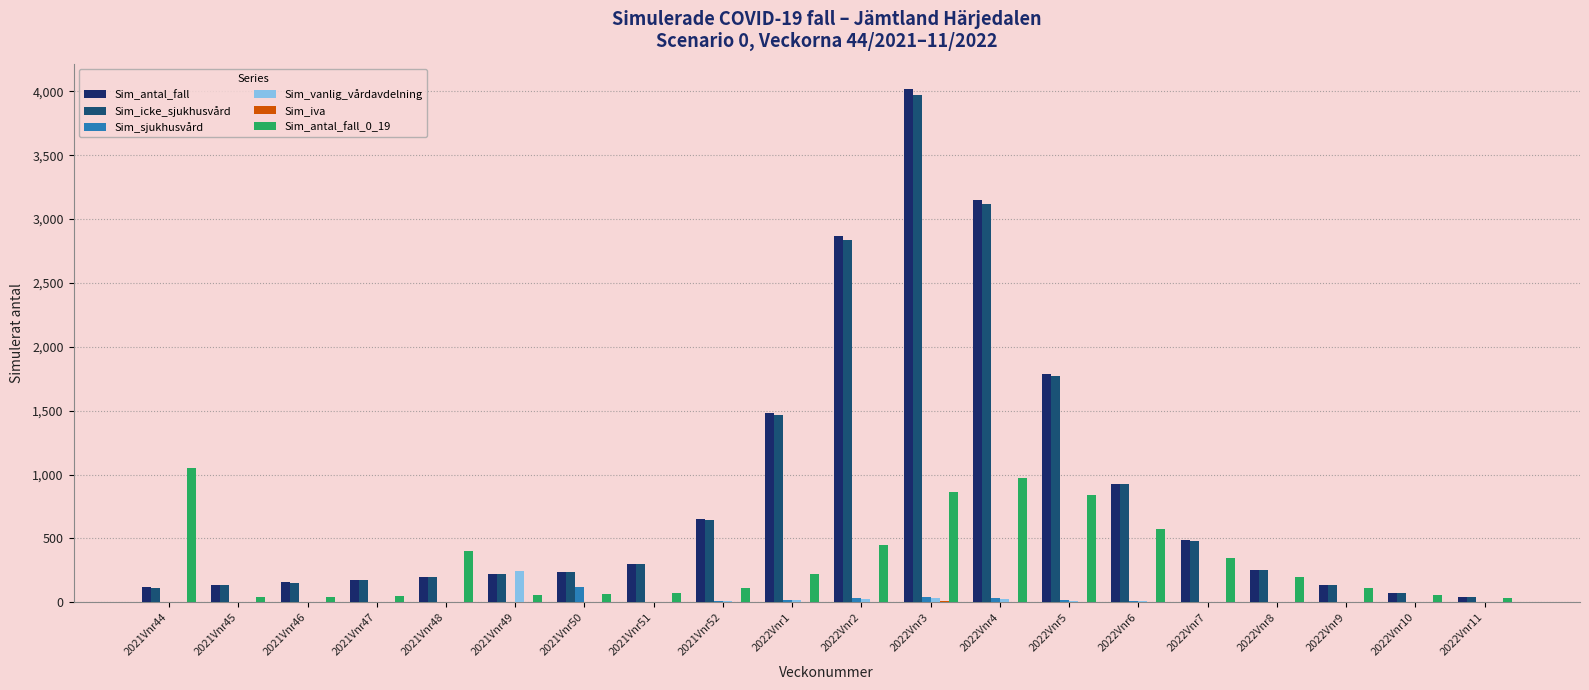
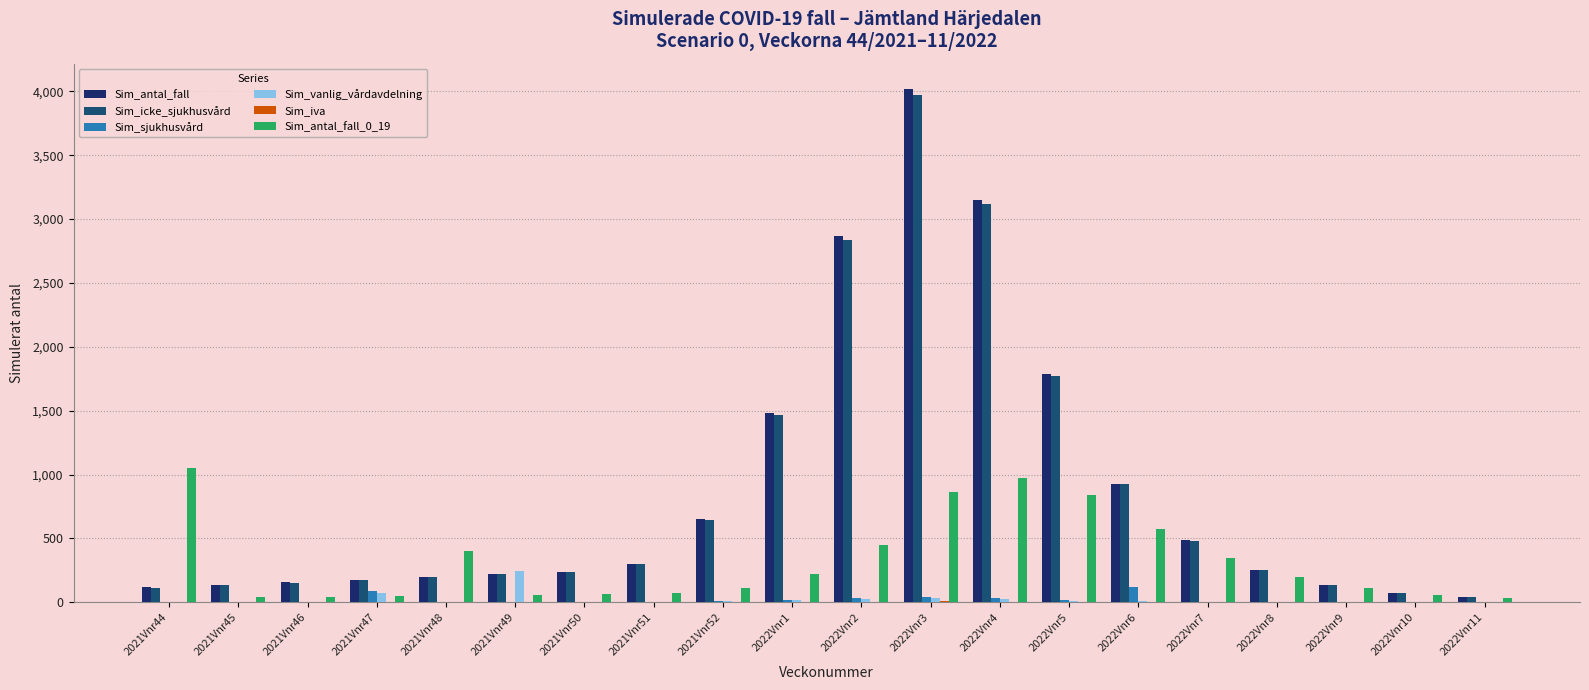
  {
    "Sim_sjukhusvård": {
-     "2021Vnr47": "0",
-     "2021Vnr50": "120",
+     "2021Vnr47": "90",
+     "2021Vnr50": "0",
      "2022Vnr2": "30",
      "2022Vnr3": "40",
      "2022Vnr4": "30",
-     "2022Vnr6": "10"
+     "2022Vnr6": "120"
    },
    "Sim_vanlig_vårdavdelning": {
-     "2021Vnr47": "0",
+     "2021Vnr47": "70",
      "2021Vnr49": "240",
      "2022Vnr2": "30",
      "2022Vnr3": "40",
      "2022Vnr4": "30"
    },
    "Sim_antal_fall_0_19": {
      "2021Vnr44": "1,050",
      "2021Vnr45": "40",
      "2021Vnr46": "40",
      "2021Vnr47": "50",
      "2021Vnr48": "400",
      "2021Vnr49": "60",
      "2021Vnr50": "70",
      "2021Vnr51": "80",
      "2021Vnr52": "110",
      "2022Vnr1": "220",
      "2022Vnr2": "450",
      "2022Vnr3": "860",
      "2022Vnr4": "970",
      "2022Vnr5": "840",
      "2022Vnr6": "570",
      "2022Vnr7": "340",
      "2022Vnr8": "200",
      "2022Vnr9": "110",
      "2022Vnr10": "60",
      "2022Vnr11": "30"
    }
  }
